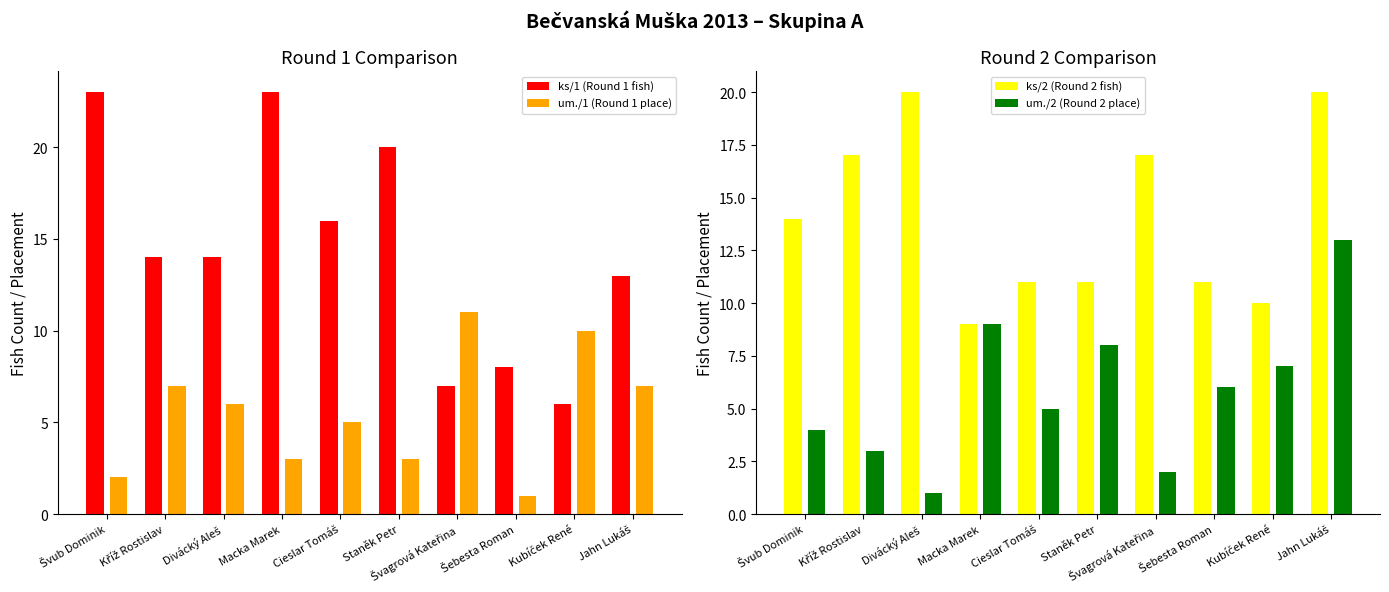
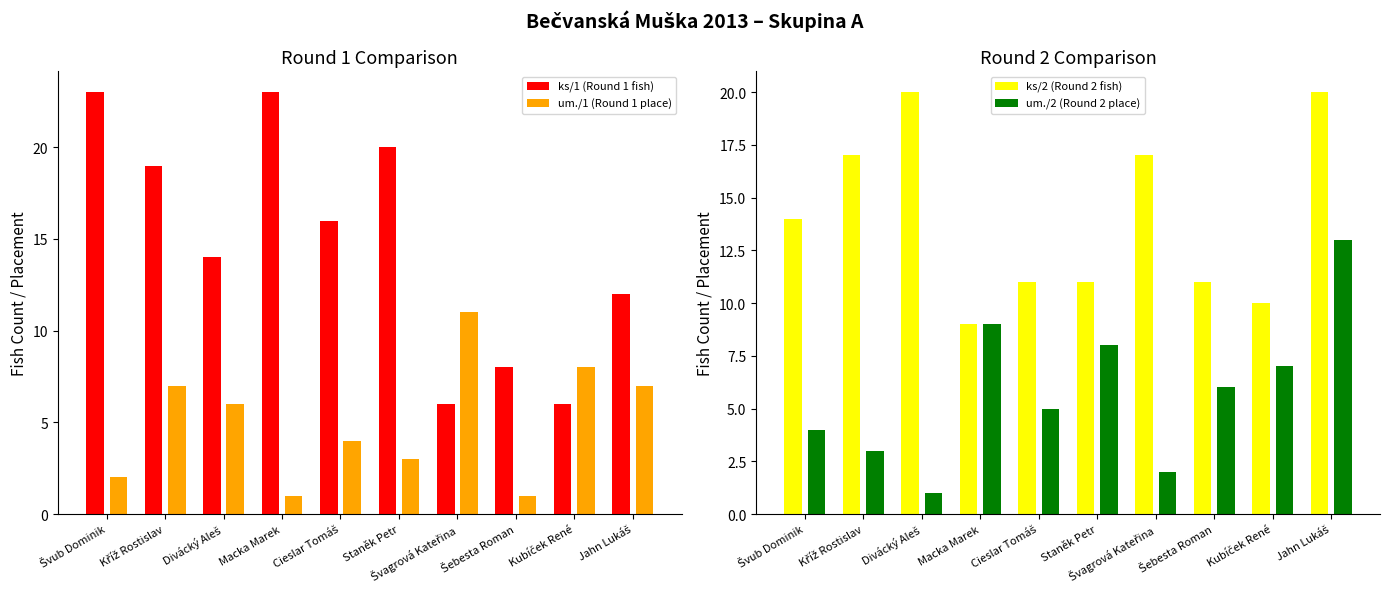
  {
    "Round 1 Comparison": {
      "ks/1 (Round 1 fish)": {
        "Švub Dominik": 23,
-       "Kříž Rostislav": 14,
+       "Kříž Rostislav": 19,
        "Divácký Aleš": 14,
        "Macka Marek": 23,
        "Cieslar Tomáš": 16,
        "Staněk Petr": 20,
-       "Švagrová Kateřina": 7,
+       "Švagrová Kateřina": 6,
        "Šebesta Roman": 8,
        "Kubíček René": 6,
-       "Jahn Lukáš": 13
+       "Jahn Lukáš": 12
      },
      "um./1 (Round 1 place)": {
        "Švub Dominik": 2,
        "Kříž Rostislav": 7,
        "Divácký Aleš": 6,
-       "Macka Marek": 3,
-       "Cieslar Tomáš": 5,
+       "Macka Marek": 1,
+       "Cieslar Tomáš": 4,
        "Staněk Petr": 3,
        "Švagrová Kateřina": 11,
        "Šebesta Roman": 1,
-       "Kubíček René": 10,
+       "Kubíček René": 8,
        "Jahn Lukáš": 7
      }
    },
    "Round 2 Comparison": {
      "ks/2 (Round 2 fish)": {
        "Švub Dominik": 14.0,
        "Kříž Rostislav": 17.0,
        "Divácký Aleš": 20.0,
        "Macka Marek": 9.0,
        "Cieslar Tomáš": 11.0,
        "Staněk Petr": 11.0,
        "Švagrová Kateřina": 17.0,
        "Šebesta Roman": 11.0,
        "Kubíček René": 10.0,
        "Jahn Lukáš": 20.0
      },
      "um./2 (Round 2 place)": {
        "Švub Dominik": 4.0,
        "Kříž Rostislav": 3.0,
        "Divácký Aleš": 1.0,
        "Macka Marek": 9.0,
        "Cieslar Tomáš": 5.0,
        "Staněk Petr": 8.0,
        "Švagrová Kateřina": 2.0,
        "Šebesta Roman": 6.0,
        "Kubíček René": 7.0,
        "Jahn Lukáš": 13.0
      }
    }
  }
